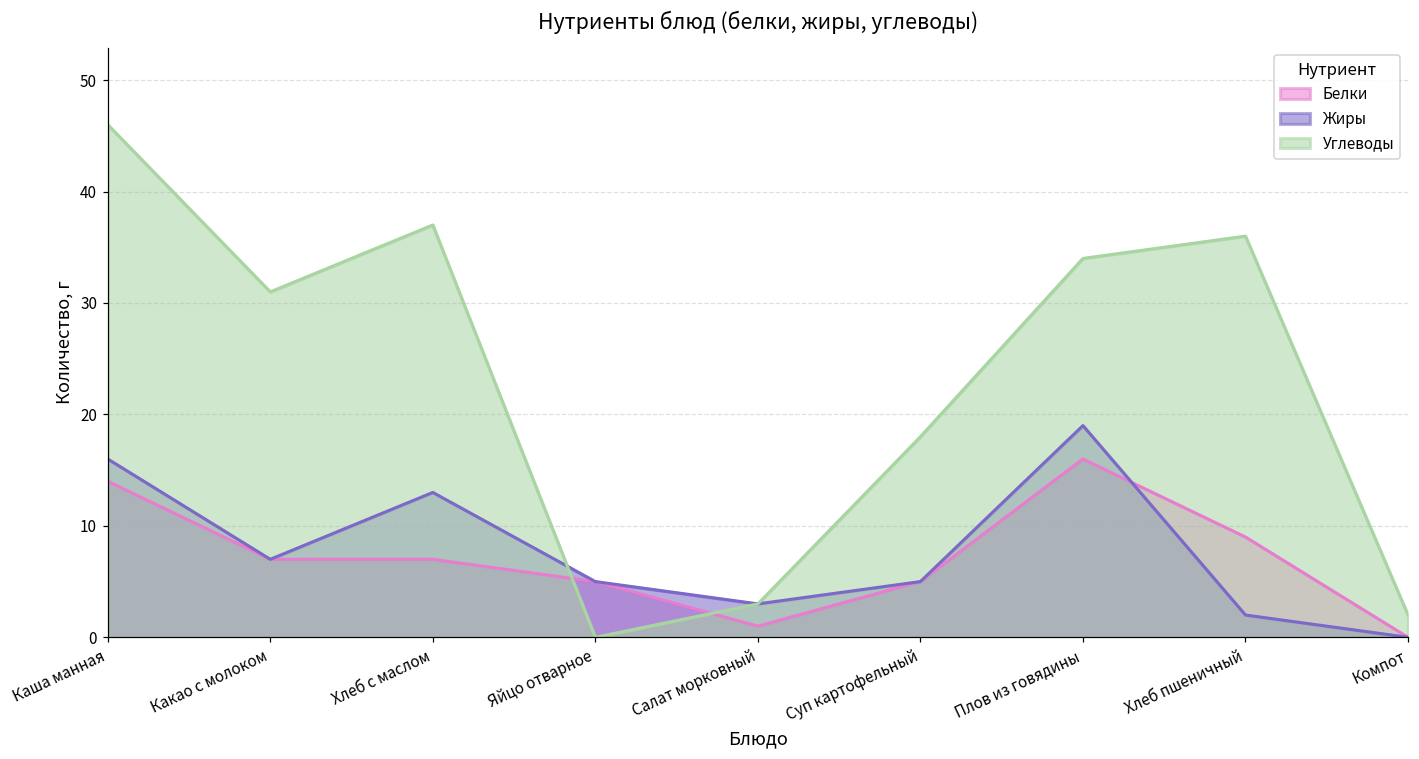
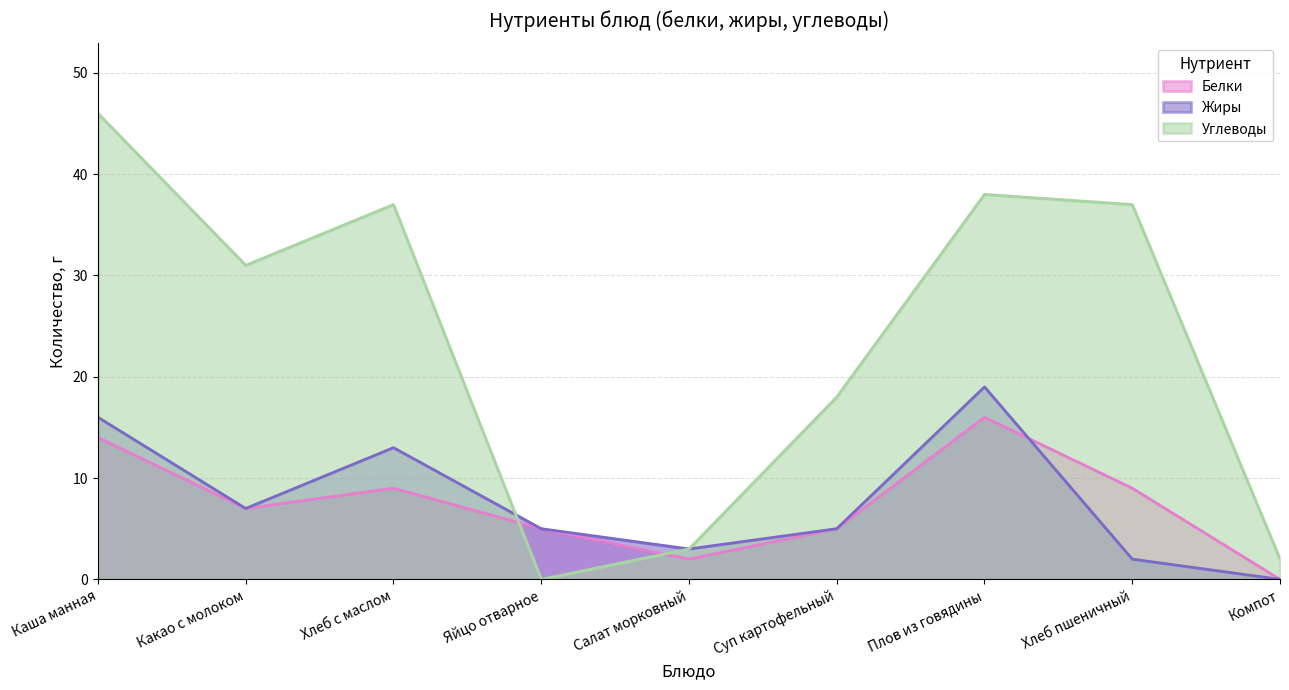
  {
    "Белки": {
      "Каша манная": 14,
-     "Хлеб с маслом": 7,
-     "Салат морковный": 1,
+     "Хлеб с маслом": 9,
+     "Салат морковный": 2,
      "Плов из говядины": 16,
      "Хлеб пшеничный": 9
    },
    "Жиры": {
      "Каша манная": 16,
      "Хлеб с маслом": 13,
      "Плов из говядины": 19,
      "Хлеб пшеничный": 2
    },
    "Углеводы": {
      "Каша манная": 46,
      "Какао с молоком": 31,
      "Хлеб с маслом": 37,
      "Яйцо отварное": 0,
      "Суп картофельный": 18,
-     "Плов из говядины": 34,
-     "Хлеб пшеничный": 36,
+     "Плов из говядины": 38,
+     "Хлеб пшеничный": 37,
      "Компот": 2
    }
  }
